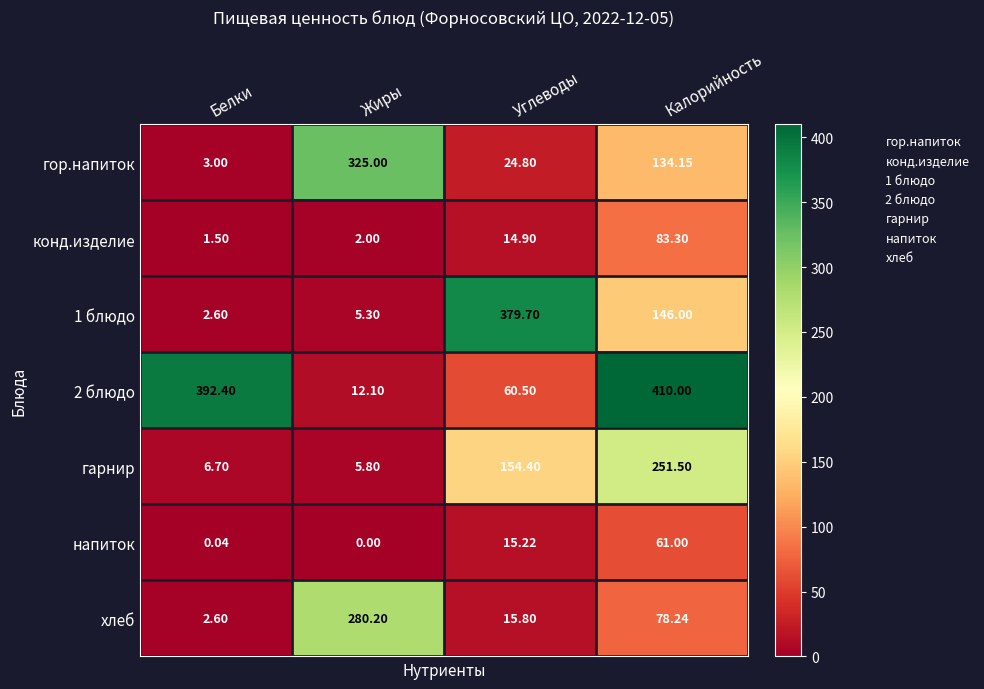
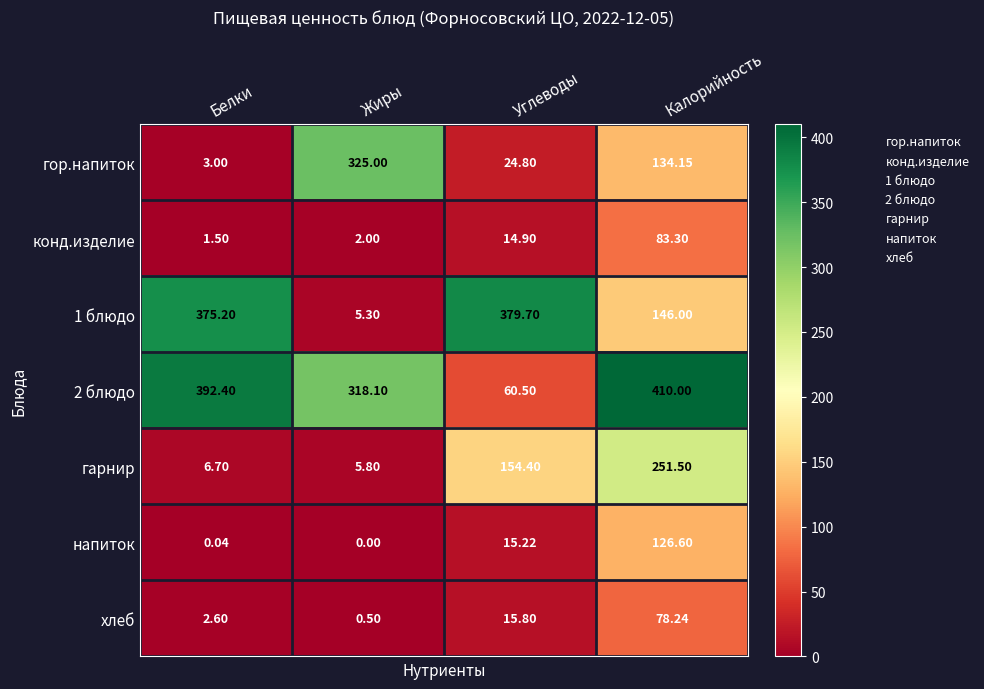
  {
    "гор.напиток": {
      "Белки": 3.00,
      "Жиры": 325.00,
      "Углеводы": 24.80,
      "Калорийность": 134.15
    },
    "конд.изделие": {
      "Белки": 1.50,
      "Жиры": 2.00,
      "Углеводы": 14.90,
      "Калорийность": 83.30
    },
    "1 блюдо": {
-     "Белки": 2.60,
+     "Белки": 375.20,
      "Жиры": 5.30,
      "Углеводы": 379.70,
      "Калорийность": 146.00
    },
    "2 блюдо": {
      "Белки": 392.40,
-     "Жиры": 12.10,
+     "Жиры": 318.10,
      "Углеводы": 60.50,
      "Калорийность": 410.00
    },
    "гарнир": {
      "Белки": 6.70,
      "Жиры": 5.80,
      "Углеводы": 154.40,
      "Калорийность": 251.50
    },
    "напиток": {
      "Белки": 0.04,
      "Жиры": 0.00,
      "Углеводы": 15.22,
-     "Калорийность": 61.00
+     "Калорийность": 126.60
    },
    "хлеб": {
      "Белки": 2.60,
-     "Жиры": 280.20,
+     "Жиры": 0.50,
      "Углеводы": 15.80,
      "Калорийность": 78.24
    }
  }
